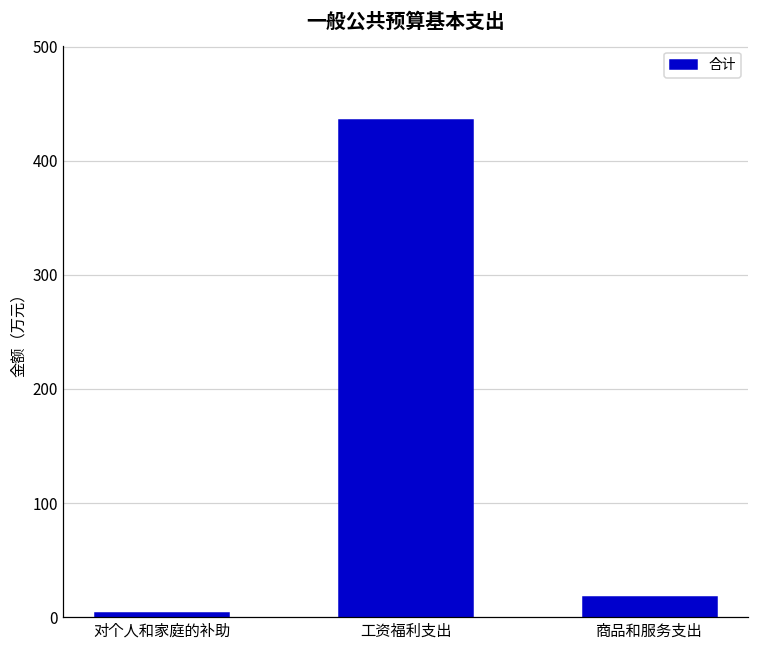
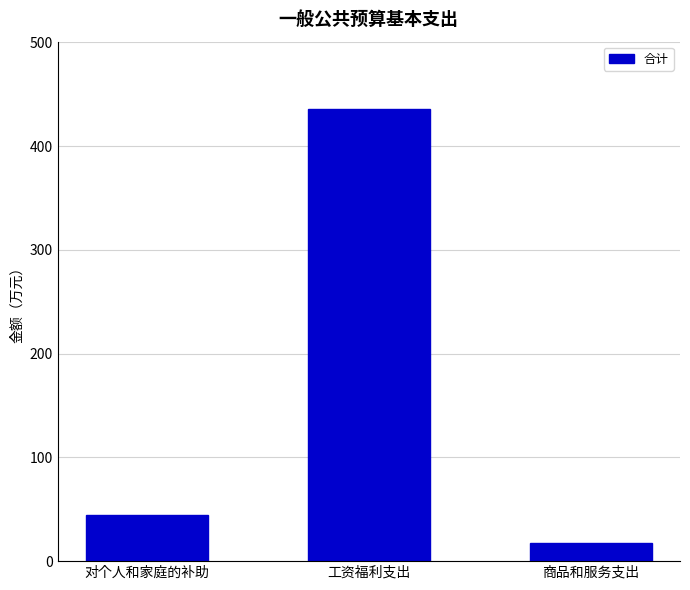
  {
-   "对个人和家庭的补助": 3,
+   "对个人和家庭的补助": 44,
    "工资福利支出": 435,
    "商品和服务支出": 18
  }
